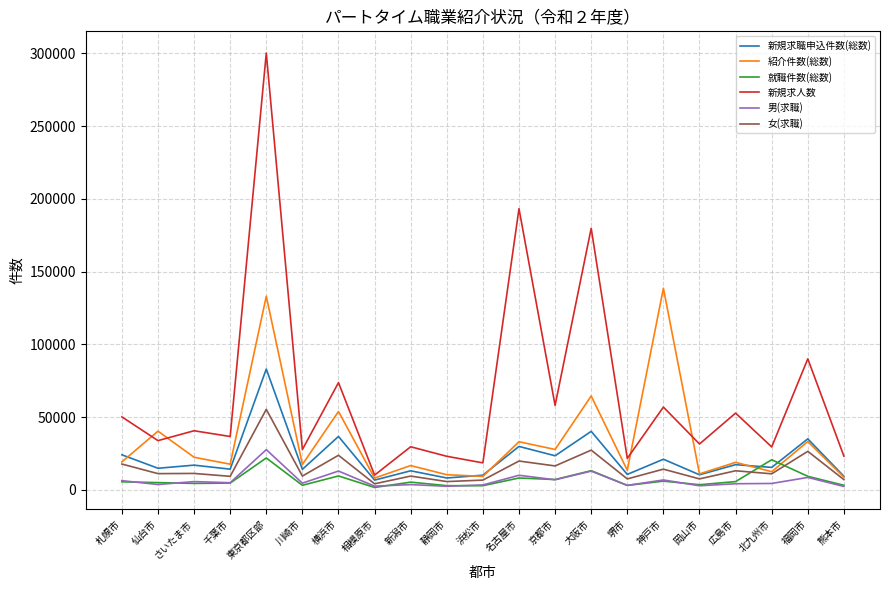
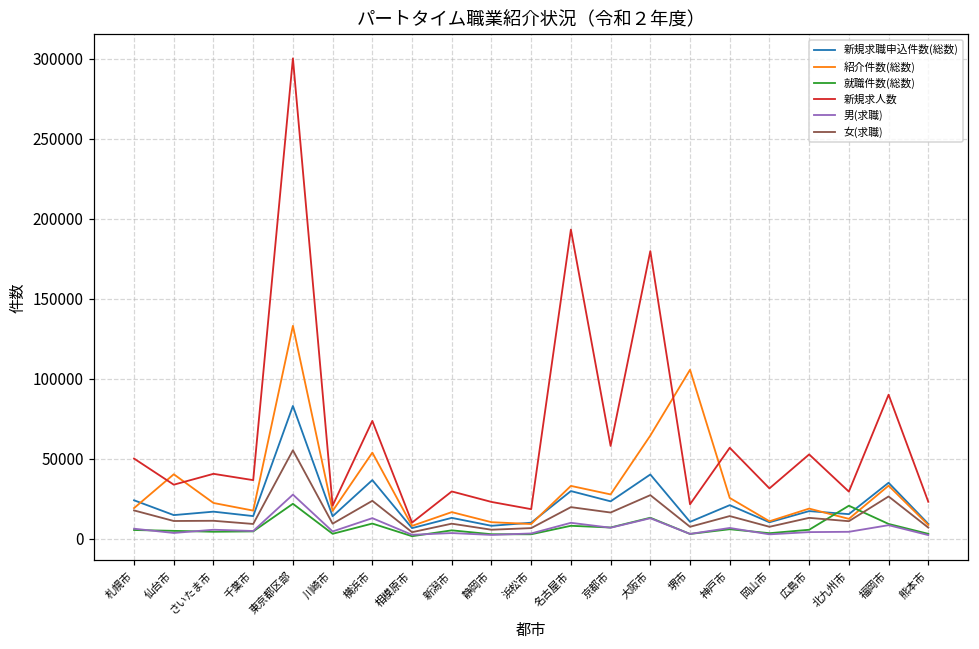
  {
    "新規求職申込件数(総数)": {
      "札幌市": 24000,
      "仙台市": 15000,
      "さいたま市": 17000,
      "千葉市": 14000,
      "東京都区部": 83000,
      "川崎市": 14000,
      "横浜市": 37000,
      "新潟市": 13000,
      "静岡市": 8000,
      "名古屋市": 30000,
      "京都市": 23000,
      "大阪市": 40000,
      "堺市": 11000,
      "神戸市": 21000,
      "北九州市": 15000,
      "福岡市": 35000
    },
    "紹介件数(総数)": {
      "仙台市": 40000,
      "さいたま市": 22000,
      "千葉市": 18000,
      "東京都区部": 133000,
      "川崎市": 17000,
      "横浜市": 54000,
      "新潟市": 17000,
      "静岡市": 10000,
      "名古屋市": 33000,
      "京都市": 28000,
      "大阪市": 65000,
-     "堺市": 13000,
-     "神戸市": 139000,
+     "堺市": 106000,
+     "神戸市": 26000,
      "福岡市": 33000
    },
    "就職件数(総数)": {
      "東京都区部": 22000,
      "横浜市": 10000,
      "名古屋市": 8000,
      "北九州市": 21000
    },
    "新規求人数": {
      "札幌市": 50000,
      "仙台市": 34000,
      "さいたま市": 41000,
      "千葉市": 37000,
      "東京都区部": 300000,
-     "川崎市": 28000,
+     "川崎市": 21000,
      "横浜市": 74000,
      "相模原市": 10000,
      "新潟市": 30000,
      "静岡市": 23000,
      "浜松市": 19000,
      "名古屋市": 193000,
      "京都市": 58000,
      "大阪市": 180000,
      "堺市": 22000,
      "神戸市": 57000,
      "岡山市": 32000,
      "広島市": 53000,
      "北九州市": 30000,
      "福岡市": 90000,
      "熊本市": 23000
    },
    "男(求職)": {
      "東京都区部": 28000,
      "横浜市": 13000,
      "名古屋市": 10000,
      "北九州市": 4000
    },
    "女(求職)": {
      "仙台市": 11000,
      "さいたま市": 11000,
      "千葉市": 9000,
      "東京都区部": 55000,
      "川崎市": 9000,
      "横浜市": 24000,
      "新潟市": 9000,
      "静岡市": 6000,
      "浜松市": 7000,
      "名古屋市": 20000,
      "京都市": 16000,
      "大阪市": 27000,
      "堺市": 8000,
      "神戸市": 14000,
      "岡山市": 8000,
      "広島市": 13000,
      "福岡市": 26000
    }
  }
